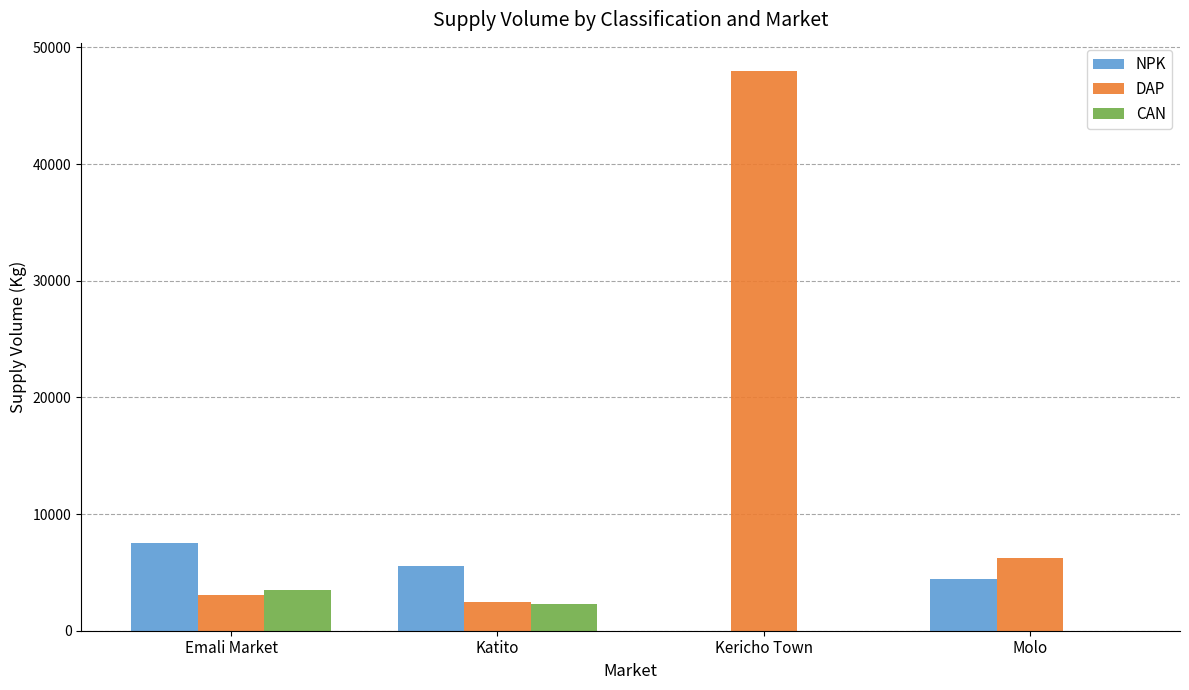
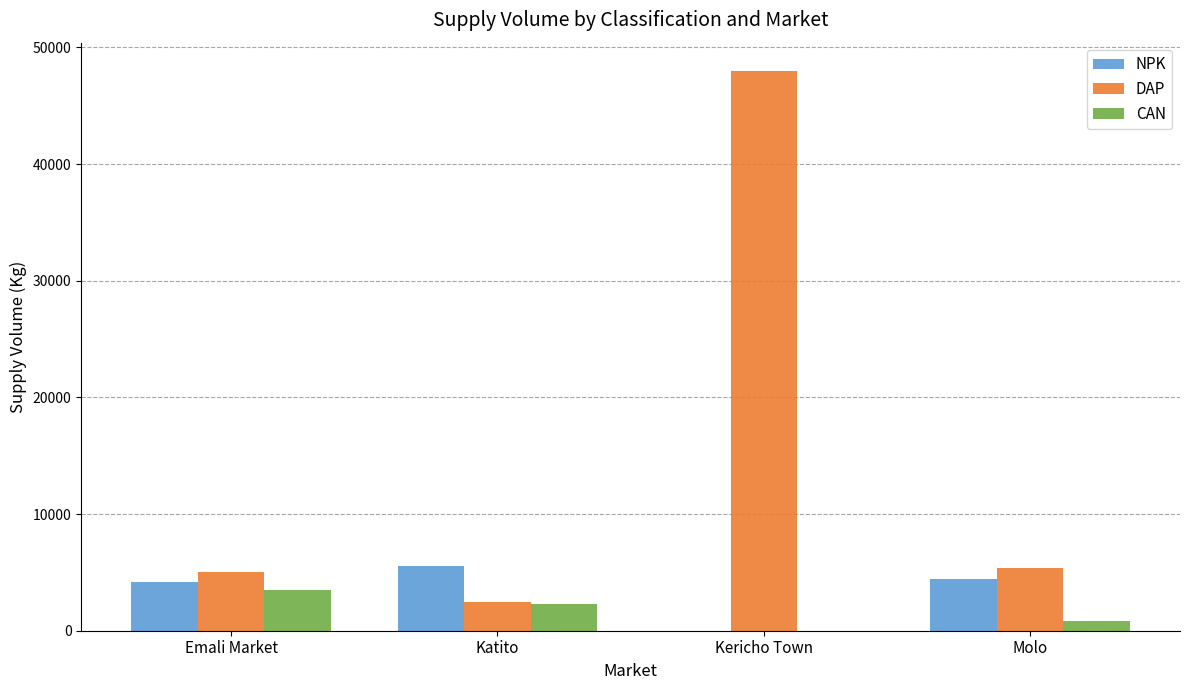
  {
    "NPK": {
-     "Emali Market": 7600,
+     "Emali Market": 4200,
      "Katito": 5600,
      "Kericho Town": 0,
      "Molo": 4500
    },
    "DAP": {
-     "Emali Market": 3100,
+     "Emali Market": 5000,
      "Katito": 2500,
      "Kericho Town": 48000,
-     "Molo": 6200
+     "Molo": 5400
    },
    "CAN": {
      "Emali Market": 3500,
      "Katito": 2300,
      "Kericho Town": 0,
-     "Molo": 0
+     "Molo": 800
    }
  }
